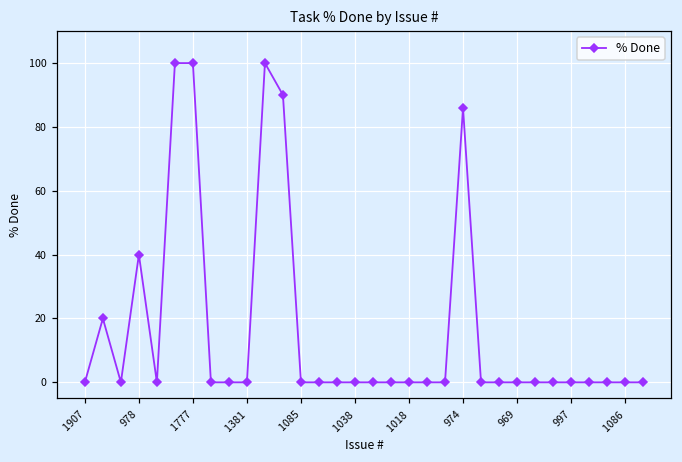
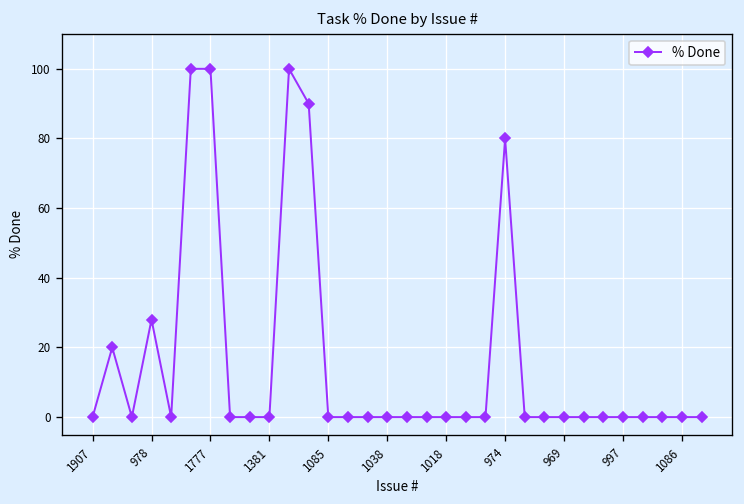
  {
    "1907": 0,
-   "978": 40,
+   "978": 28,
    "1777": 100,
    "1381": 0,
    "1085": 0,
    "1038": 0,
    "1018": 0,
-   "974": 86,
+   "974": 80,
    "969": 0,
    "997": 0,
    "1086": 0
  }
